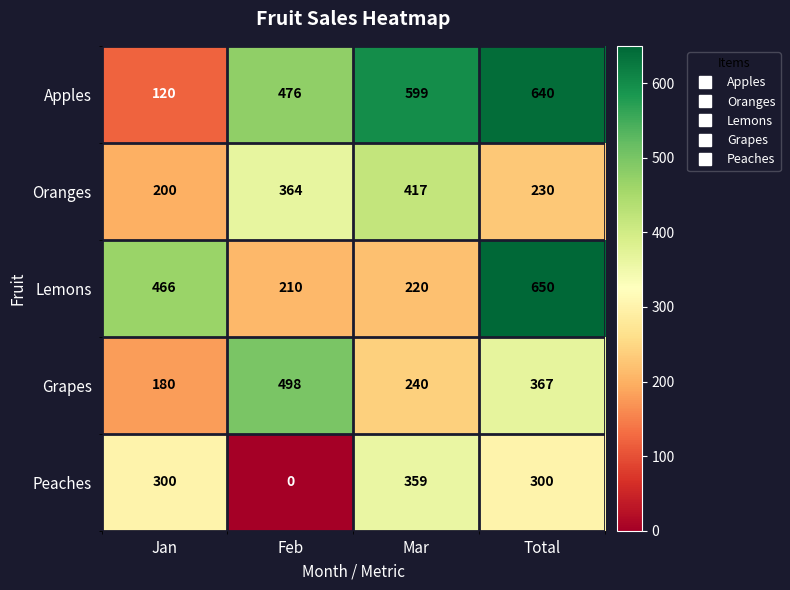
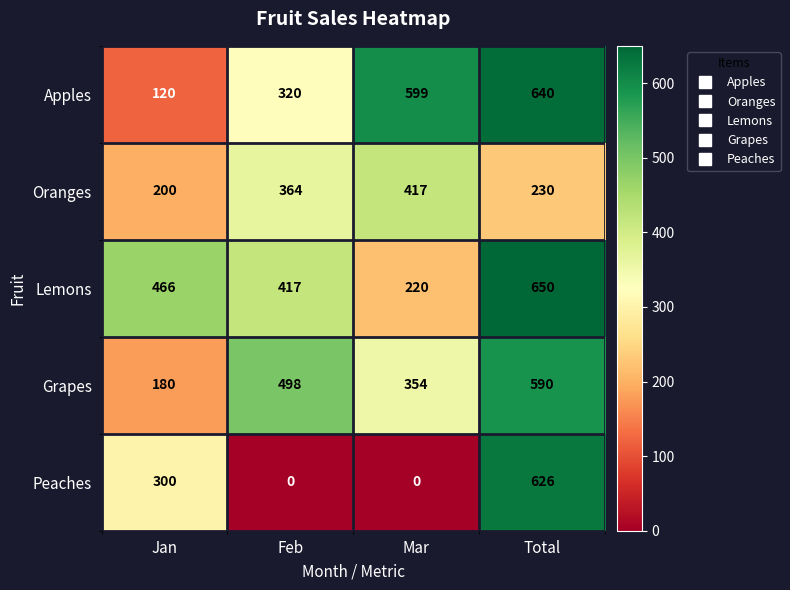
  {
    "Apples": {
      "Jan": 120,
-     "Feb": 476,
+     "Feb": 320,
      "Mar": 599,
      "Total": 640
    },
    "Oranges": {
      "Jan": 200,
      "Feb": 364,
      "Mar": 417,
      "Total": 230
    },
    "Lemons": {
      "Jan": 466,
-     "Feb": 210,
+     "Feb": 417,
      "Mar": 220,
      "Total": 650
    },
    "Grapes": {
      "Jan": 180,
      "Feb": 498,
-     "Mar": 240,
-     "Total": 367
+     "Mar": 354,
+     "Total": 590
    },
    "Peaches": {
      "Jan": 300,
      "Feb": 0,
-     "Mar": 359,
-     "Total": 300
+     "Mar": 0,
+     "Total": 626
    }
  }
